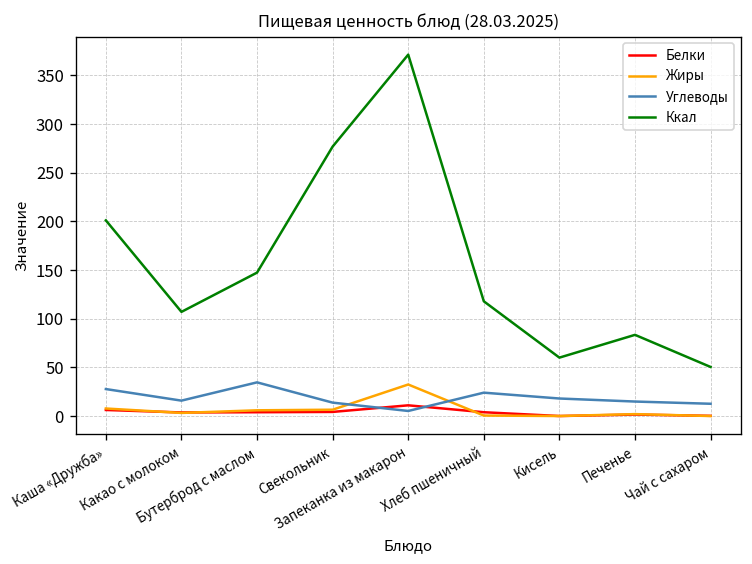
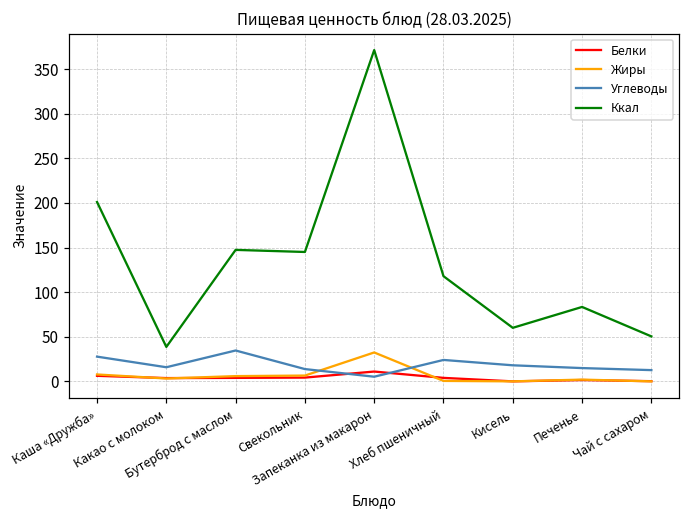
  {
    "Белки": {
      "Запеканка из макарон": 10,
      "Хлеб пшеничный": 0
    },
    "Жиры": {
      "Запеканка из макарон": 30,
      "Хлеб пшеничный": 0
    },
    "Углеводы": {
      "Каша «Дружба»": 30,
      "Какао с молоком": 20,
      "Бутерброд с маслом": 30,
      "Свекольник": 10,
      "Запеканка из макарон": 10,
      "Хлеб пшеничный": 20,
      "Кисель": 20,
      "Печенье": 10,
      "Чай с сахаром": 10
    },
    "Ккал": {
      "Каша «Дружба»": 200,
-     "Какао с молоком": 110,
+     "Какао с молоком": 40,
      "Бутерброд с маслом": 150,
-     "Свекольник": 280,
+     "Свекольник": 150,
      "Запеканка из макарон": 370,
      "Хлеб пшеничный": 120,
      "Кисель": 60,
      "Печенье": 80,
      "Чай с сахаром": 50
    }
  }
